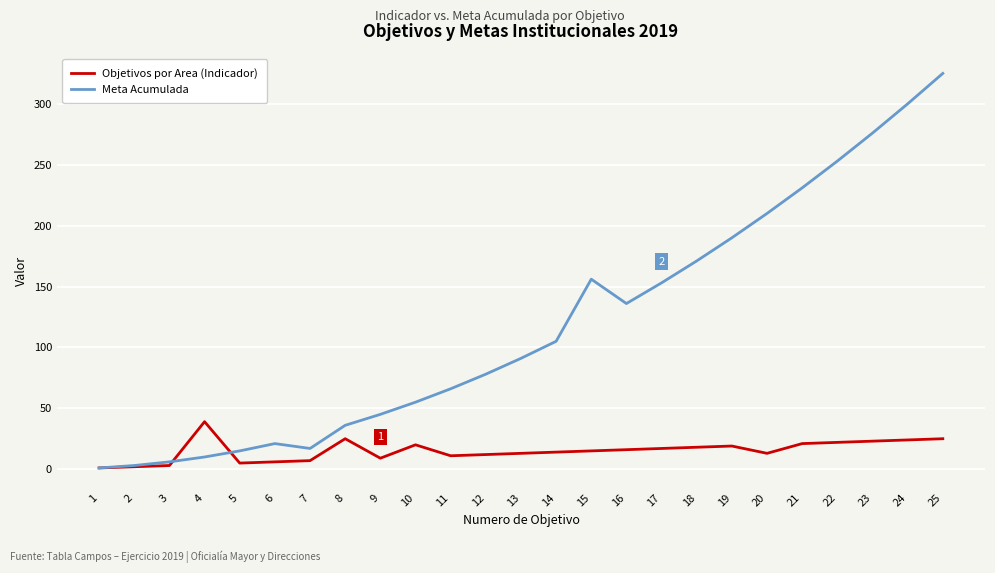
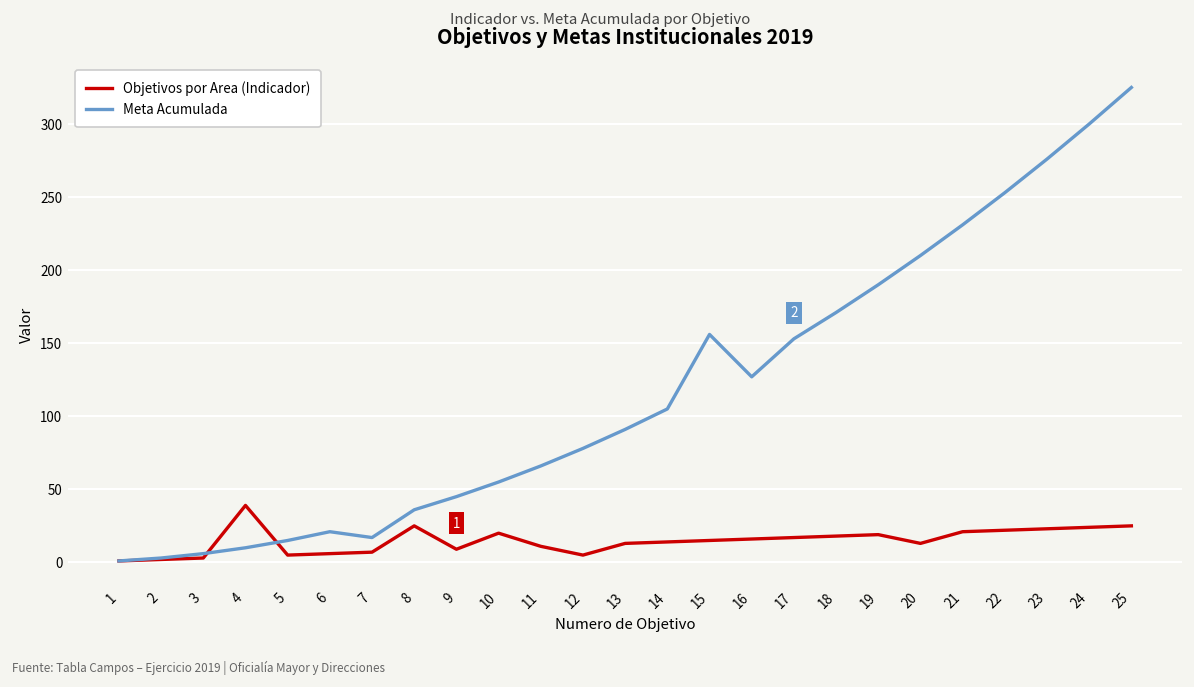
  {
    "Objetivos por Area (Indicador)": {
      "3": 3,
      "4": 39,
      "5": 5,
      "6": 6,
      "7": 7,
      "8": 25,
      "10": 20,
      "11": 11,
-     "12": 12,
+     "12": 5,
      "13": 13,
      "14": 14,
      "15": 15,
      "16": 16,
      "17": 17,
      "18": 18,
      "19": 19,
      "20": 13,
      "21": 21,
      "22": 22,
      "23": 23,
      "24": 24,
      "25": 25
    },
    "Meta Acumulada": {
      "3": 6,
      "4": 10,
      "5": 15,
      "6": 21,
      "7": 17,
      "8": 36,
      "9": 45,
      "10": 55,
      "11": 66,
      "12": 78,
      "13": 91,
      "14": 105,
      "15": 156,
-     "16": 136,
+     "16": 127,
      "18": 171,
      "19": 190,
      "20": 210,
      "21": 231,
      "22": 253,
      "23": 276,
      "24": 300,
      "25": 325
    }
  }
